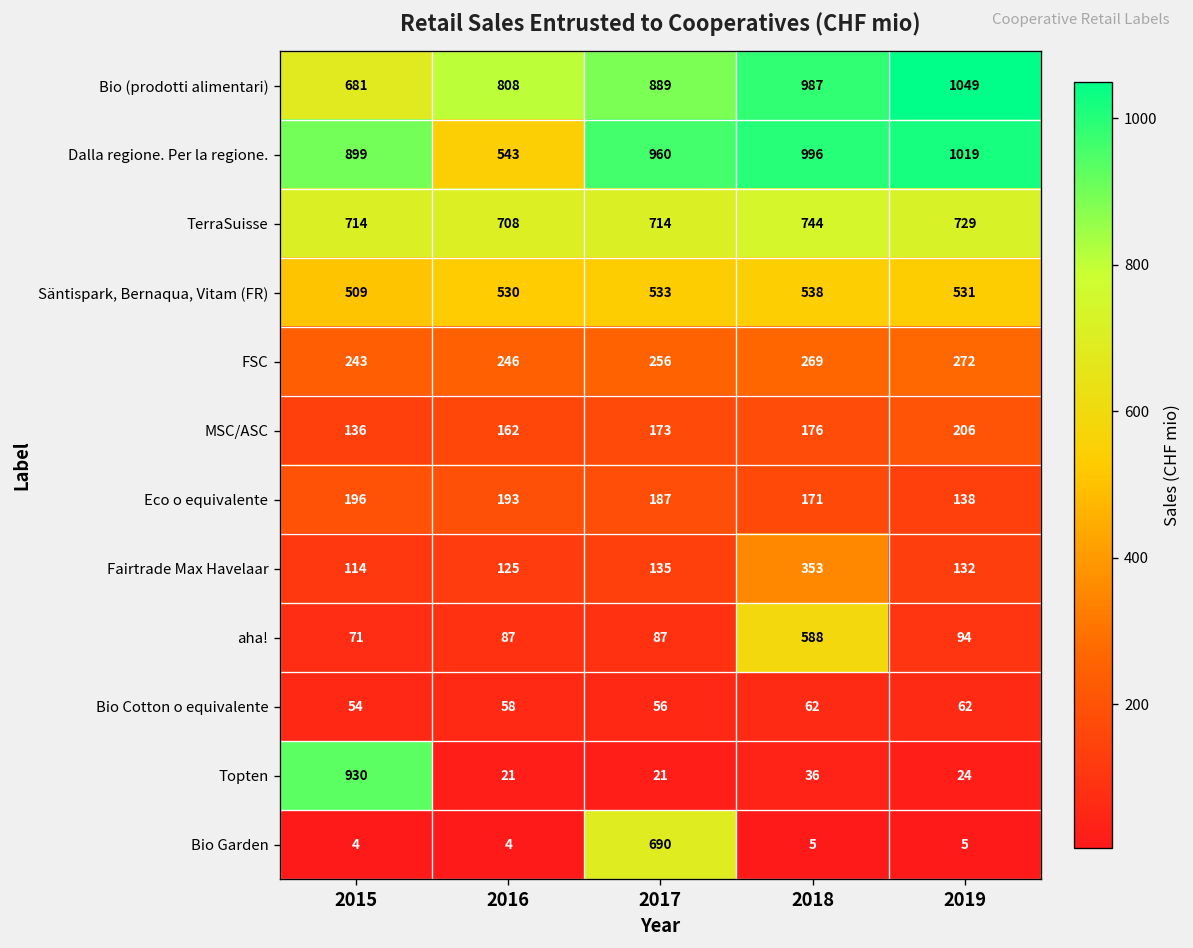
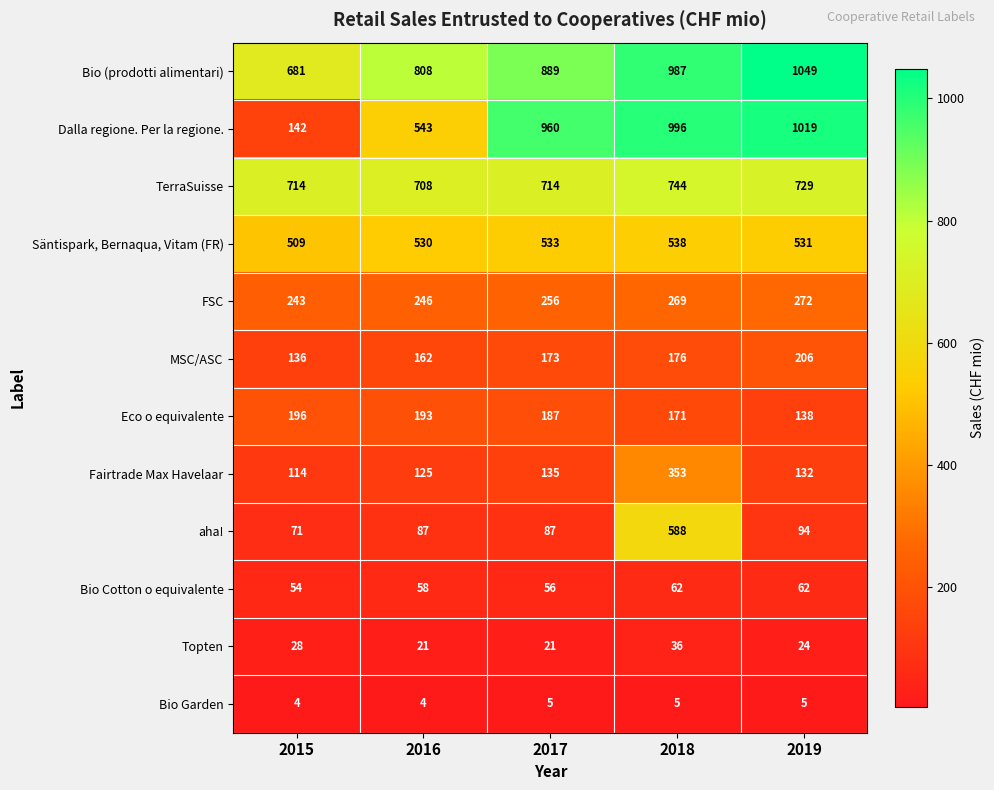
  {
    "Bio (prodotti alimentari)": {
      "2015": 681,
      "2016": 808,
      "2017": 889,
      "2018": 987,
      "2019": 1049
    },
    "Dalla regione. Per la regione.": {
-     "2015": 899,
+     "2015": 142,
      "2016": 543,
      "2017": 960,
      "2018": 996,
      "2019": 1019
    },
    "TerraSuisse": {
      "2015": 714,
      "2016": 708,
      "2017": 714,
      "2018": 744,
      "2019": 729
    },
    "Säntispark, Bernaqua, Vitam (FR)": {
      "2015": 509,
      "2016": 530,
      "2017": 533,
      "2018": 538,
      "2019": 531
    },
    "FSC": {
      "2015": 243,
      "2016": 246,
      "2017": 256,
      "2018": 269,
      "2019": 272
    },
    "MSC/ASC": {
      "2015": 136,
      "2016": 162,
      "2017": 173,
      "2018": 176,
      "2019": 206
    },
    "Eco o equivalente": {
      "2015": 196,
      "2016": 193,
      "2017": 187,
      "2018": 171,
      "2019": 138
    },
    "Fairtrade Max Havelaar": {
      "2015": 114,
      "2016": 125,
      "2017": 135,
      "2018": 353,
      "2019": 132
    },
    "aha!": {
      "2015": 71,
      "2016": 87,
      "2017": 87,
      "2018": 588,
      "2019": 94
    },
    "Bio Cotton o equivalente": {
      "2015": 54,
      "2016": 58,
      "2017": 56,
      "2018": 62,
      "2019": 62
    },
    "Topten": {
-     "2015": 930,
+     "2015": 28,
      "2016": 21,
      "2017": 21,
      "2018": 36,
      "2019": 24
    },
    "Bio Garden": {
      "2015": 4,
      "2016": 4,
-     "2017": 690,
+     "2017": 5,
      "2018": 5,
      "2019": 5
    }
  }
